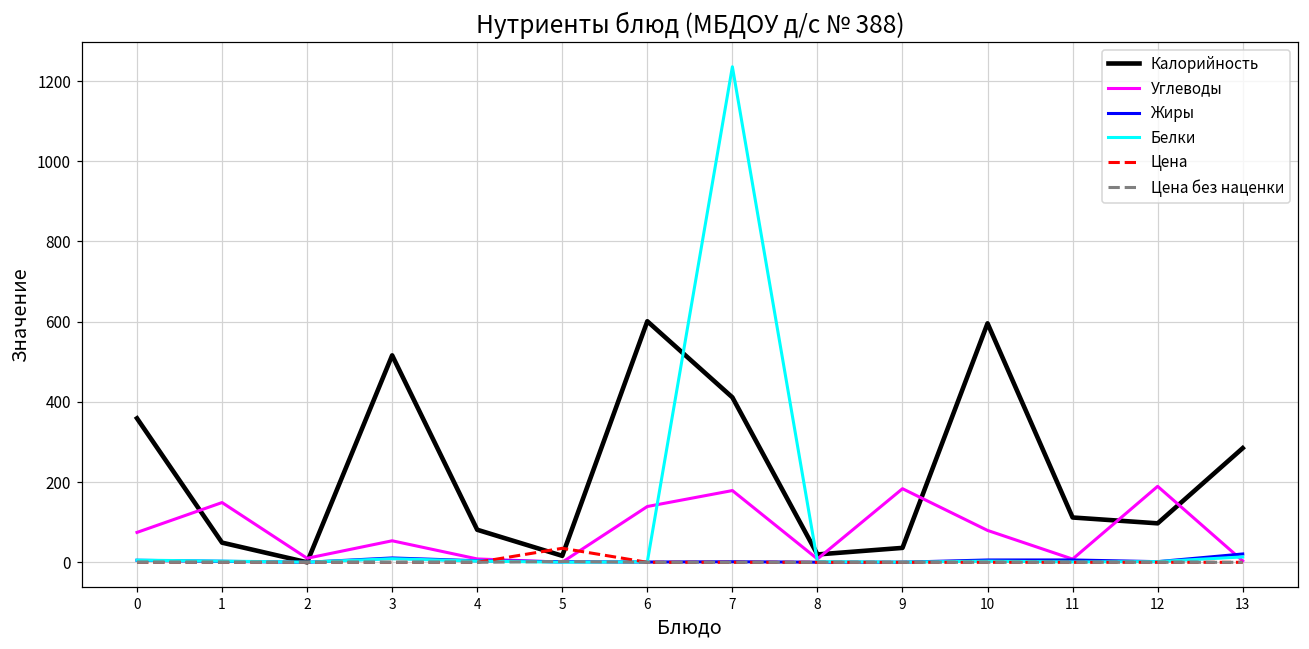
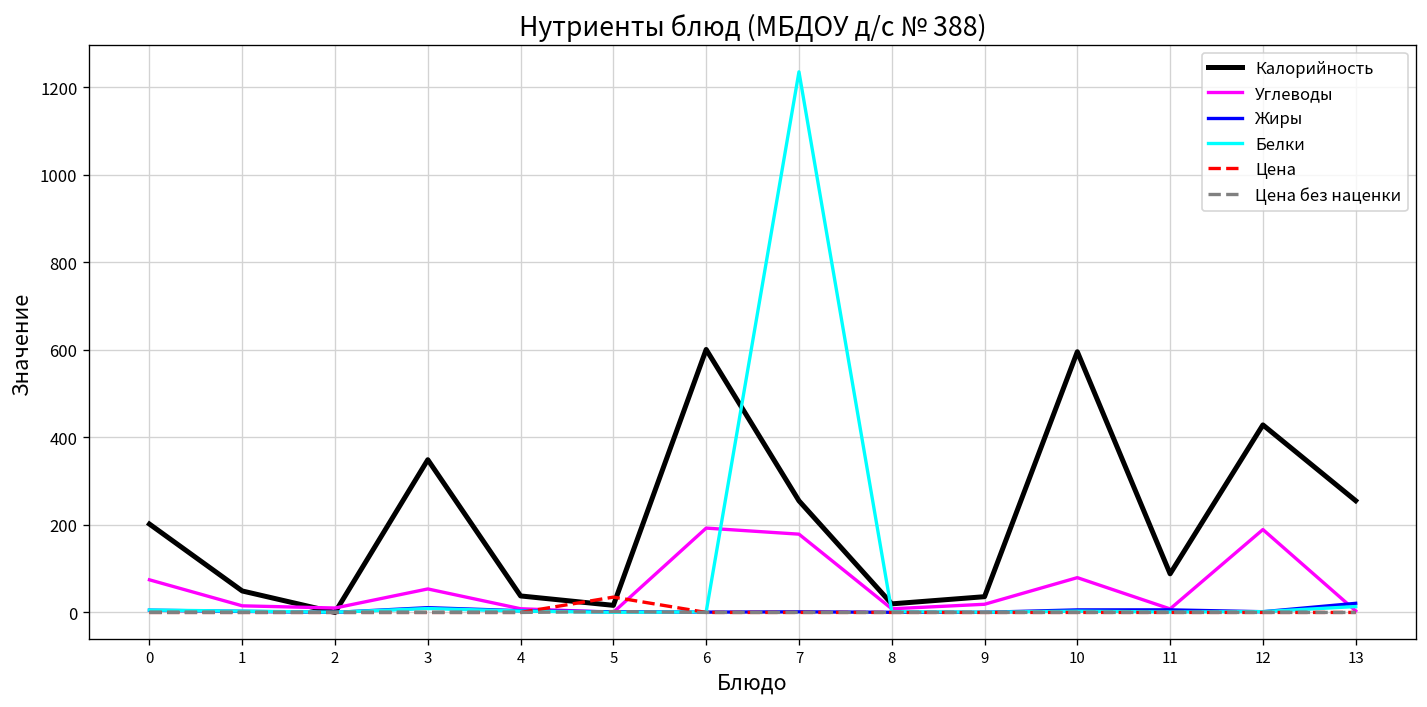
  {
    "Калорийность": {
-     "0": 360,
+     "0": 200,
      "1": 50,
-     "3": 520,
-     "4": 80,
+     "3": 350,
+     "4": 40,
      "5": 20,
      "6": 600,
-     "7": 410,
+     "7": 260,
      "8": 20,
      "9": 40,
      "10": 600,
-     "11": 110,
-     "12": 100,
-     "13": 280
+     "11": 90,
+     "12": 430,
+     "13": 260
    },
    "Углеводы": {
      "0": 70,
-     "1": 150,
+     "1": 20,
      "2": 10,
      "3": 50,
-     "6": 140,
+     "6": 190,
      "7": 180,
-     "9": 180,
+     "9": 20,
      "10": 80,
      "12": 190
    },
    "Жиры": {
      "13": 20
    },
    "Белки": {
      "7": 1240,
      "13": 10
    },
    "Цена": {
      "5": 40
    }
  }
